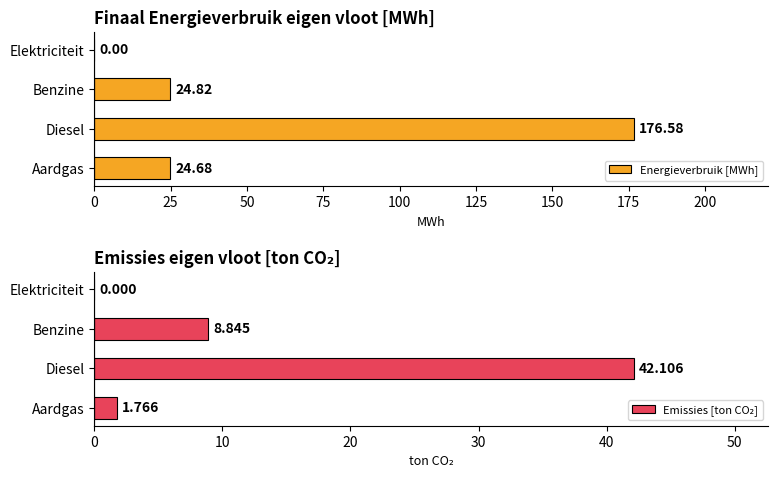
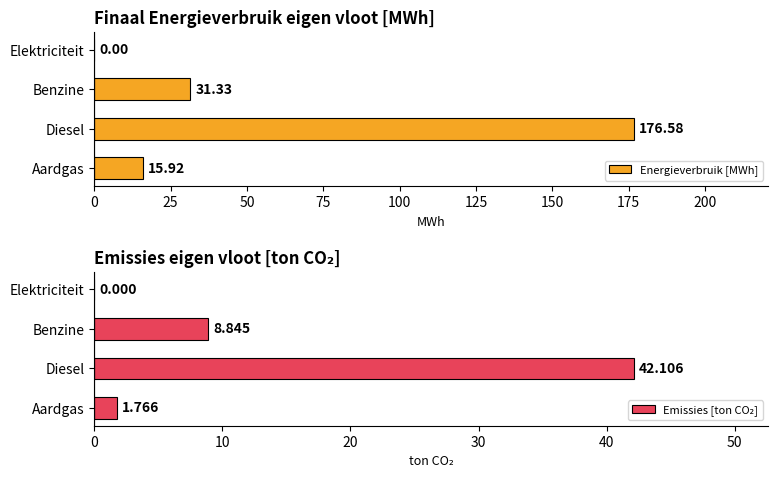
  {
    "Finaal Energieverbruik eigen vloot [MWh]": {
      "Elektriciteit": 0.00,
-     "Benzine": 24.82,
+     "Benzine": 31.33,
      "Diesel": 176.58,
-     "Aardgas": 24.68
+     "Aardgas": 15.92
    },
    "Emissies eigen vloot [ton CO₂]": {
      "Elektriciteit": 0.000,
      "Benzine": 8.845,
      "Diesel": 42.106,
      "Aardgas": 1.766
    }
  }
